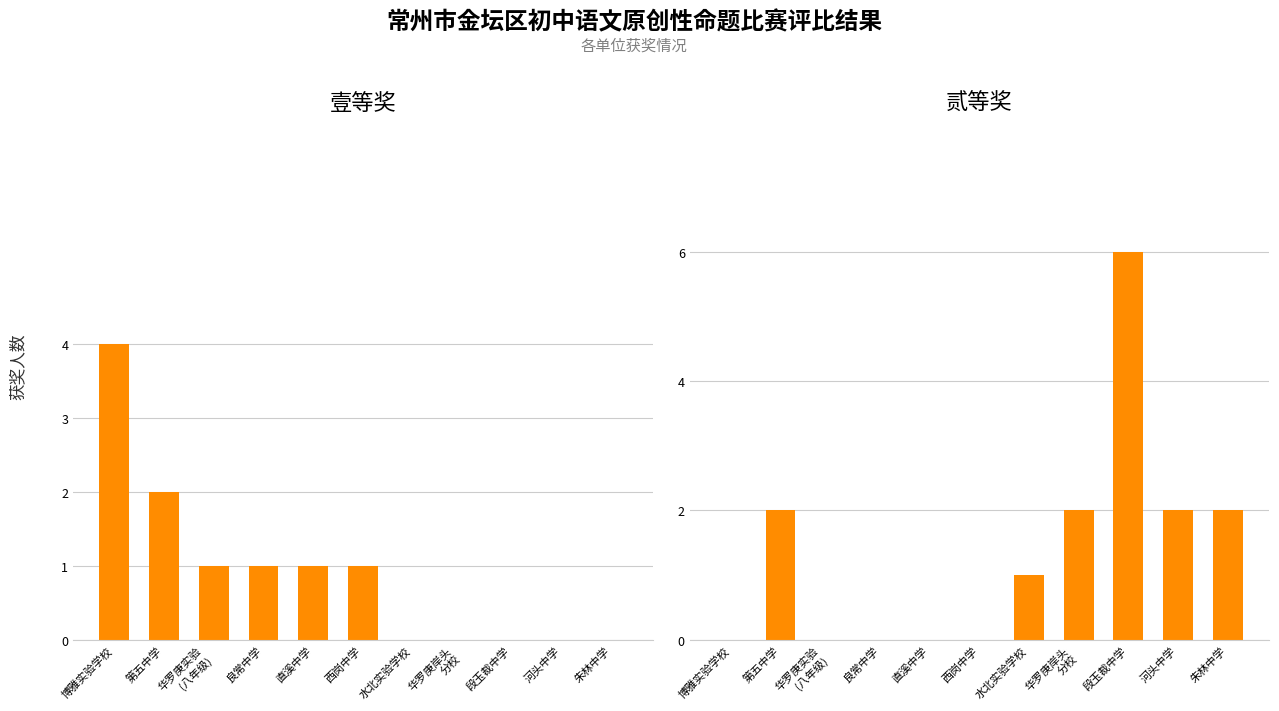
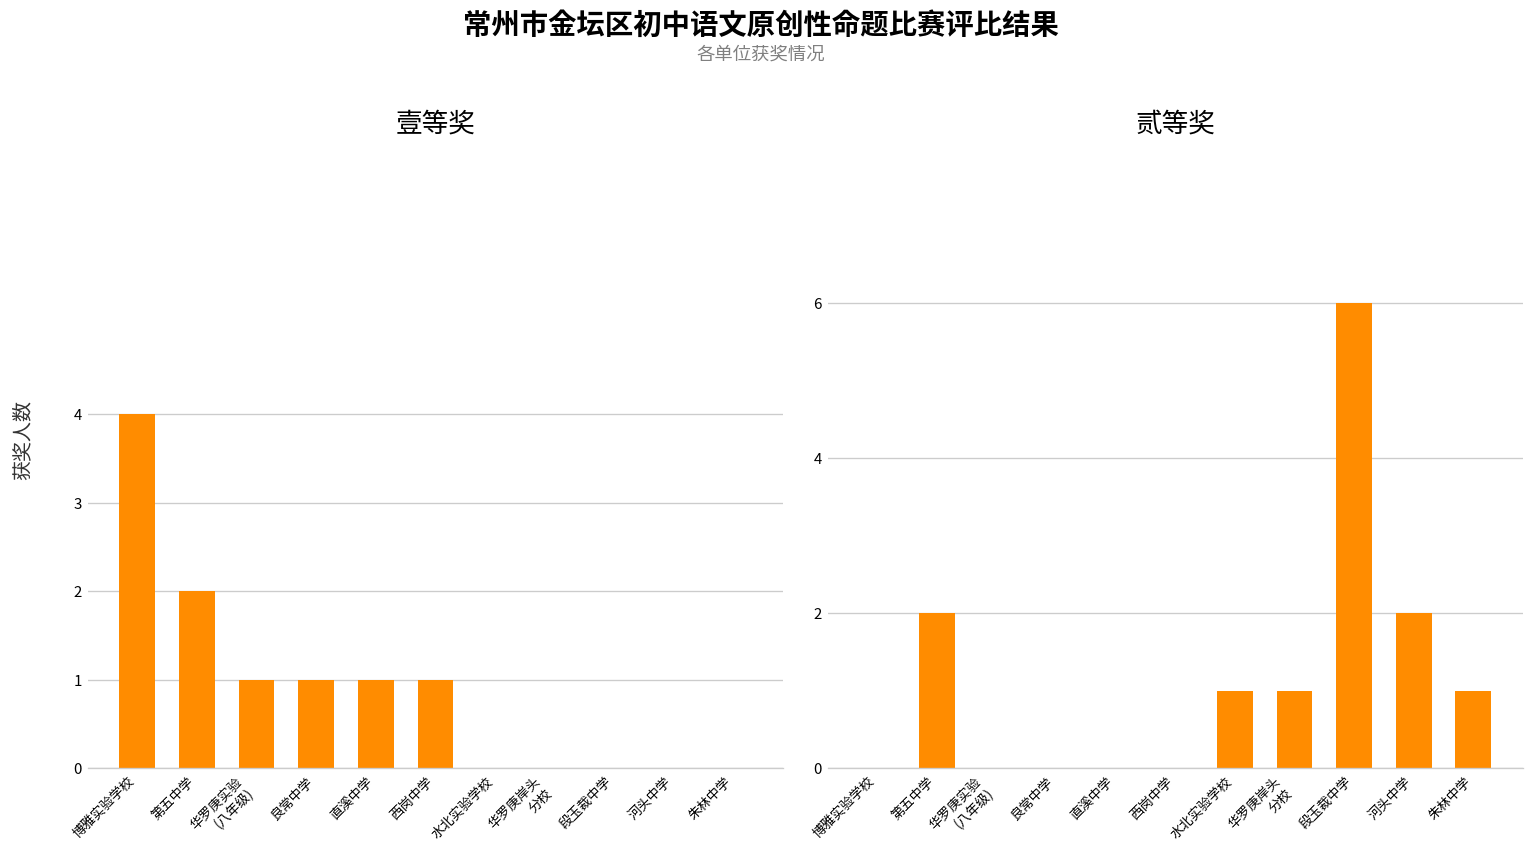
  {
    "壹等奖": {
      "博雅实验学校": 4.0,
      "第五中学": 2.0,
      "华罗庚实验 (八年级)": 1.0,
      "良常中学": 1.0,
      "直溪中学": 1.0,
      "西岗中学": 1.0,
      "水北实验学校": 0.0,
      "华罗庚岸头 分校": 0.0,
      "段玉裁中学": 0.0,
      "河头中学": 0.0,
      "朱林中学": 0.0
    },
    "贰等奖": {
      "博雅实验学校": 0,
      "第五中学": 2,
      "华罗庚实验 (八年级)": 0,
      "良常中学": 0,
      "直溪中学": 0,
      "西岗中学": 0,
      "水北实验学校": 1,
-     "华罗庚岸头 分校": 2,
+     "华罗庚岸头 分校": 1,
      "段玉裁中学": 6,
      "河头中学": 2,
-     "朱林中学": 2
+     "朱林中学": 1
    }
  }
